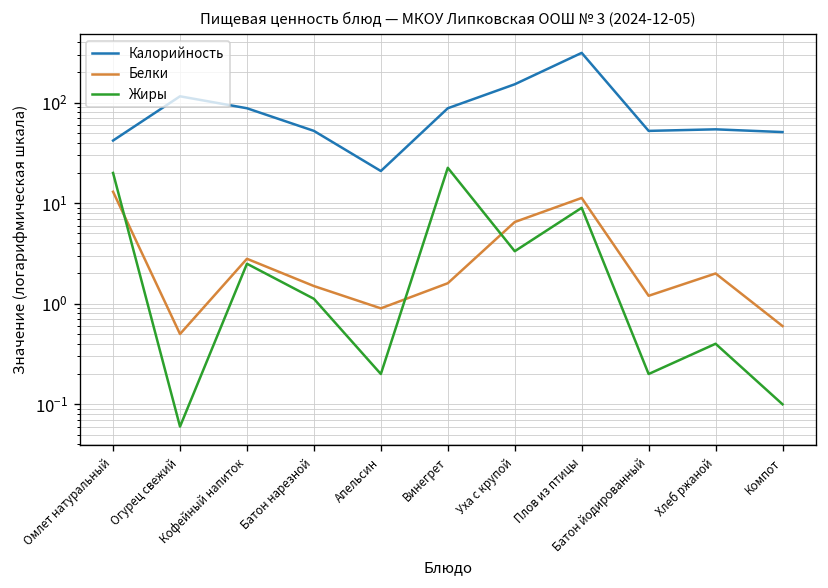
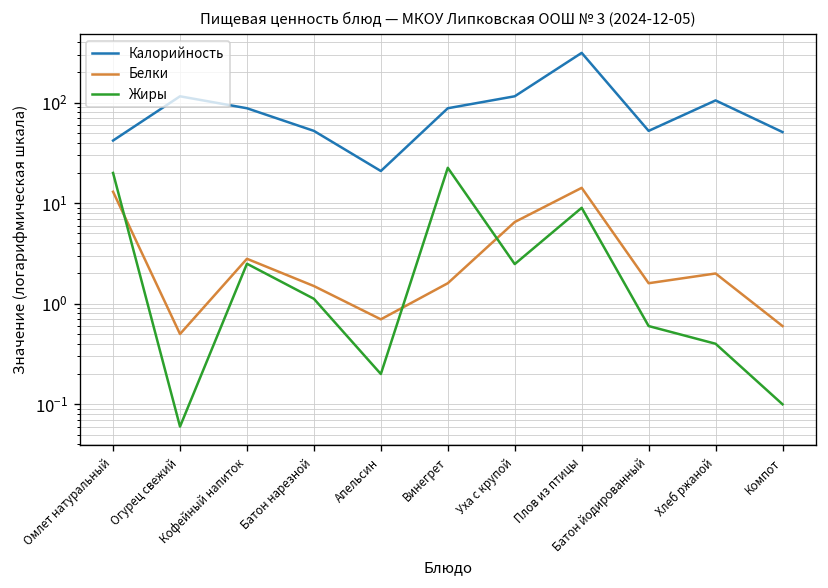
  {
    "Калорийность": {
      "Омлет натуральный": 40,
      "Кофейный напиток": 90,
      "Батон нарезной": 50,
      "Апельсин": 21,
      "Винегрет": 90,
-     "Уха с крупой": 150,
+     "Уха с крупой": 120,
      "Плов из птицы": 310,
      "Батон йодированный": 50,
-     "Хлеб ржаной": 50,
+     "Хлеб ржаной": 110,
      "Компот": 50
    },
    "Белки": {
      "Омлет натуральный": 13,
      "Огурец свежий": 0.5,
      "Кофейный напиток": 2.8,
      "Батон нарезной": 1.5,
-     "Апельсин": 0.9,
+     "Апельсин": 0.7,
      "Винегрет": 1.6,
      "Уха с крупой": 7,
-     "Плов из птицы": 11,
-     "Батон йодированный": 1.2,
+     "Плов из птицы": 14,
+     "Батон йодированный": 1.6,
      "Хлеб ржаной": 2.0,
      "Компот": 0.6
    },
    "Жиры": {
      "Омлет натуральный": 20,
      "Огурец свежий": 0.06,
      "Кофейный напиток": 2.5,
      "Батон нарезной": 1.1,
      "Апельсин": 0.2,
      "Винегрет": 23,
-     "Уха с крупой": 3.3,
+     "Уха с крупой": 2.5,
      "Плов из птицы": 9,
-     "Батон йодированный": 0.2,
+     "Батон йодированный": 0.6,
      "Хлеб ржаной": 0.4,
      "Компот": 0.1
    }
  }
